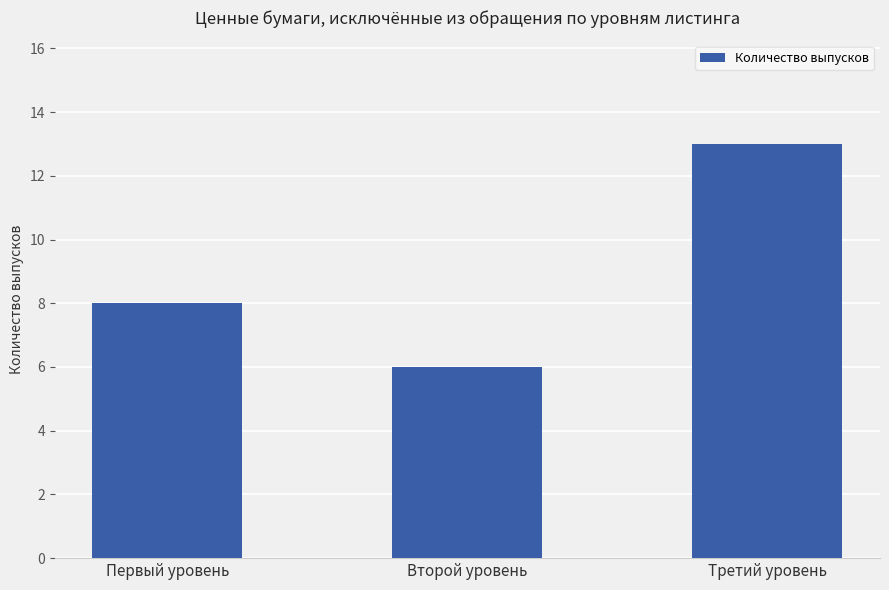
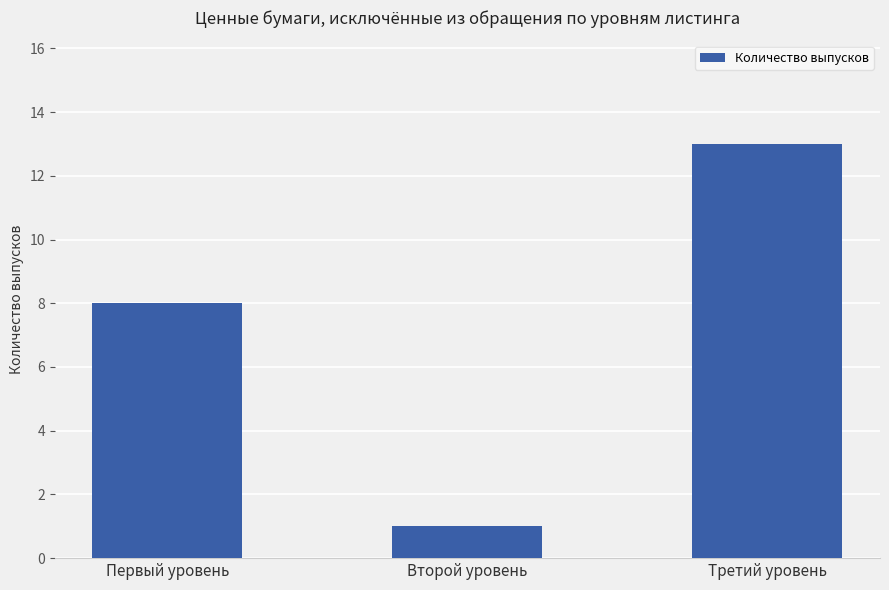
  {
    "Первый уровень": 8,
-   "Второй уровень": 6,
+   "Второй уровень": 1,
    "Третий уровень": 13
  }
